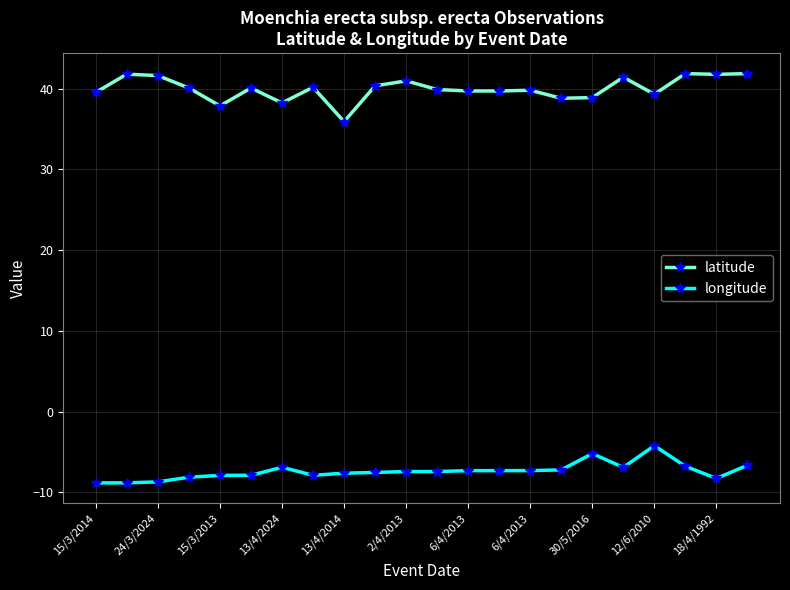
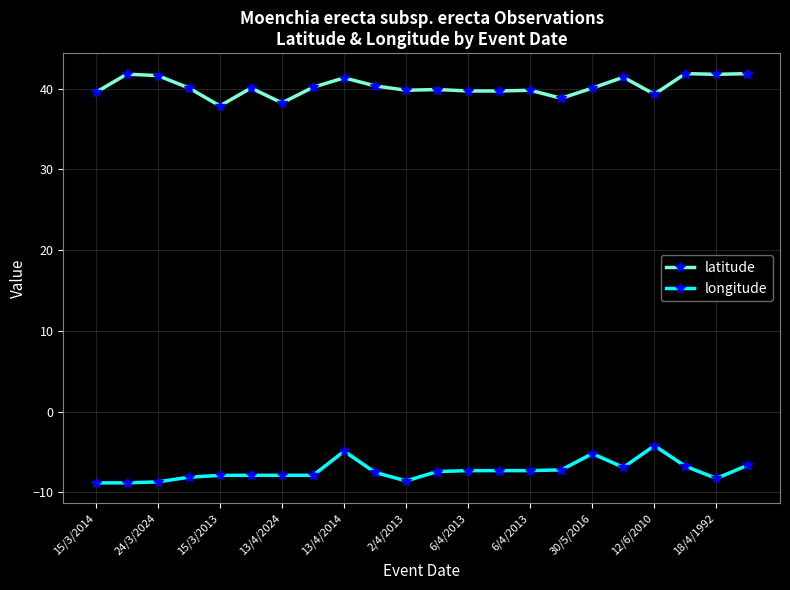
  {
    "latitude": {
      "15/3/2014": 40,
      "24/3/2024": 42,
      "15/3/2013": 38,
      "13/4/2024": 38,
-     "13/4/2014": 36,
-     "2/4/2013": 41,
-     "30/5/2016": 39,
+     "13/4/2014": 41,
+     "2/4/2013": 40,
+     "30/5/2016": 40,
      "12/6/2010": 39,
      "18/4/1992": 42
    },
    "longitude": {
      "15/3/2014": -9,
      "24/3/2024": -9,
      "15/3/2013": -8,
-     "13/4/2024": -7,
-     "13/4/2014": -8,
-     "2/4/2013": -7,
+     "13/4/2024": -8,
+     "13/4/2014": -5,
+     "2/4/2013": -9,
      "30/5/2016": -5,
      "12/6/2010": -4,
      "18/4/1992": -8
    }
  }
